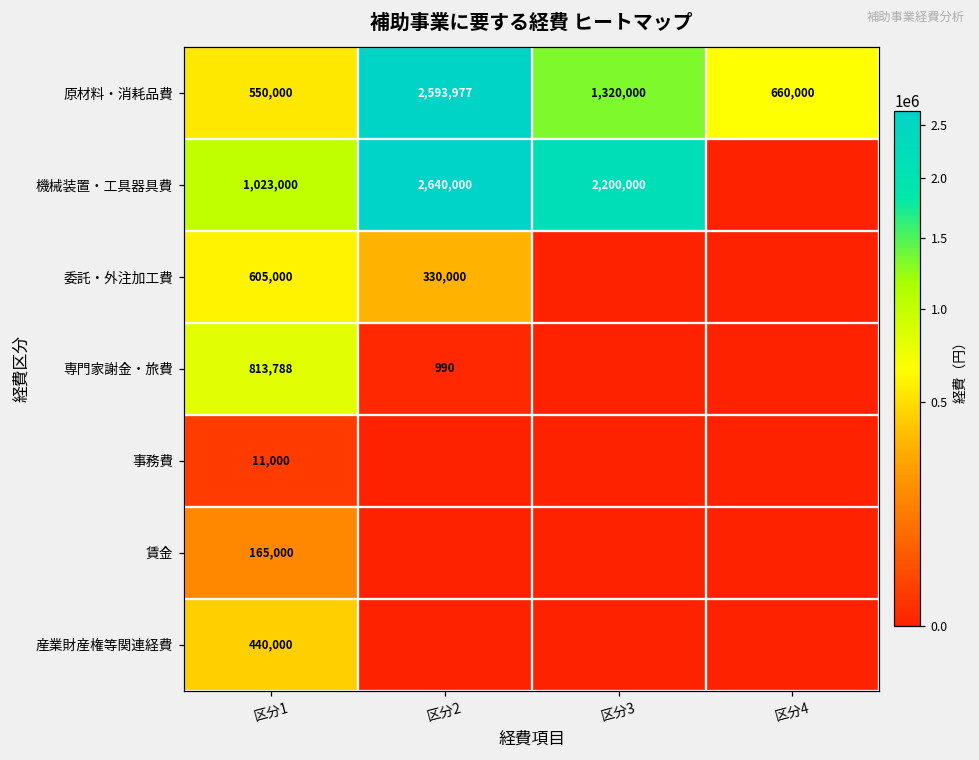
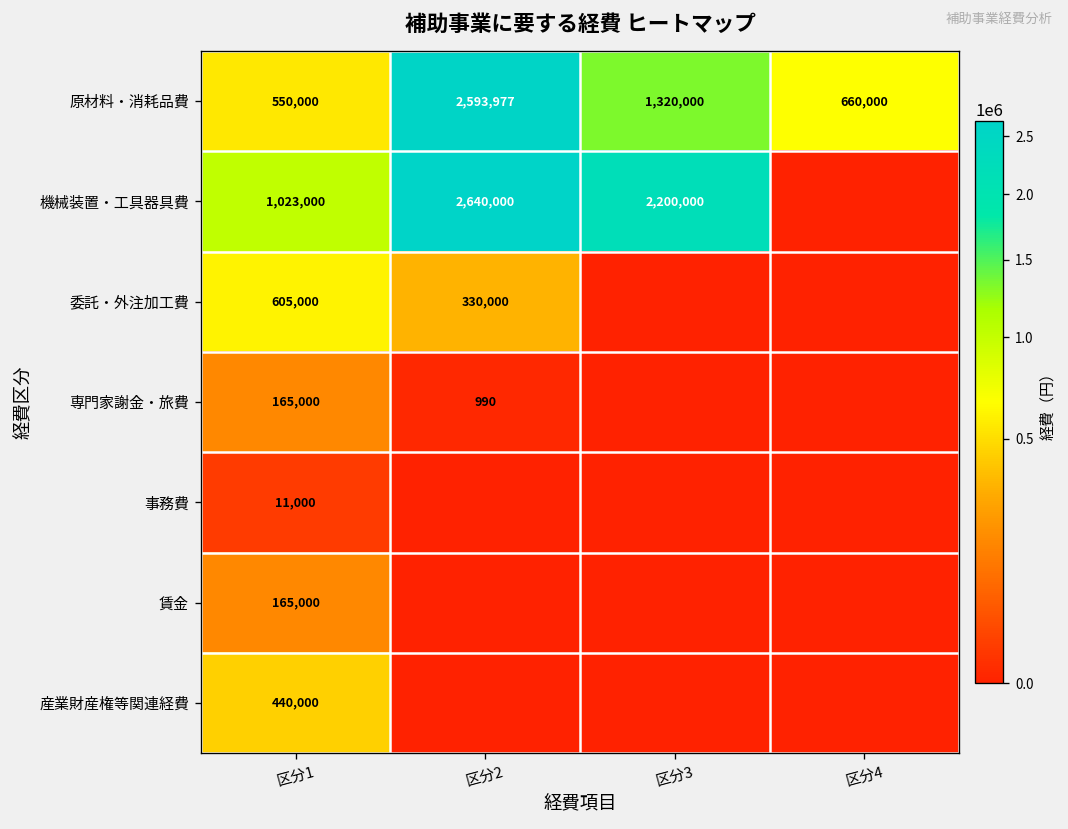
  {
    "原材料・消耗品費": {
      "区分1": "550,000",
      "区分2": "2,593,977",
      "区分3": "1,320,000",
      "区分4": "660,000"
    },
    "機械装置・工具器具費": {
      "区分1": "1,023,000",
      "区分2": "2,640,000",
      "区分3": "2,200,000"
    },
    "委託・外注加工費": {
      "区分1": "605,000",
      "区分2": "330,000"
    },
    "専門家謝金・旅費": {
-     "区分1": "813,788",
+     "区分1": "165,000",
      "区分2": "990"
    },
    "事務費": {
      "区分1": "11,000"
    },
    "賃金": {
      "区分1": "165,000"
    },
    "産業財産権等関連経費": {
      "区分1": "440,000"
    }
  }
